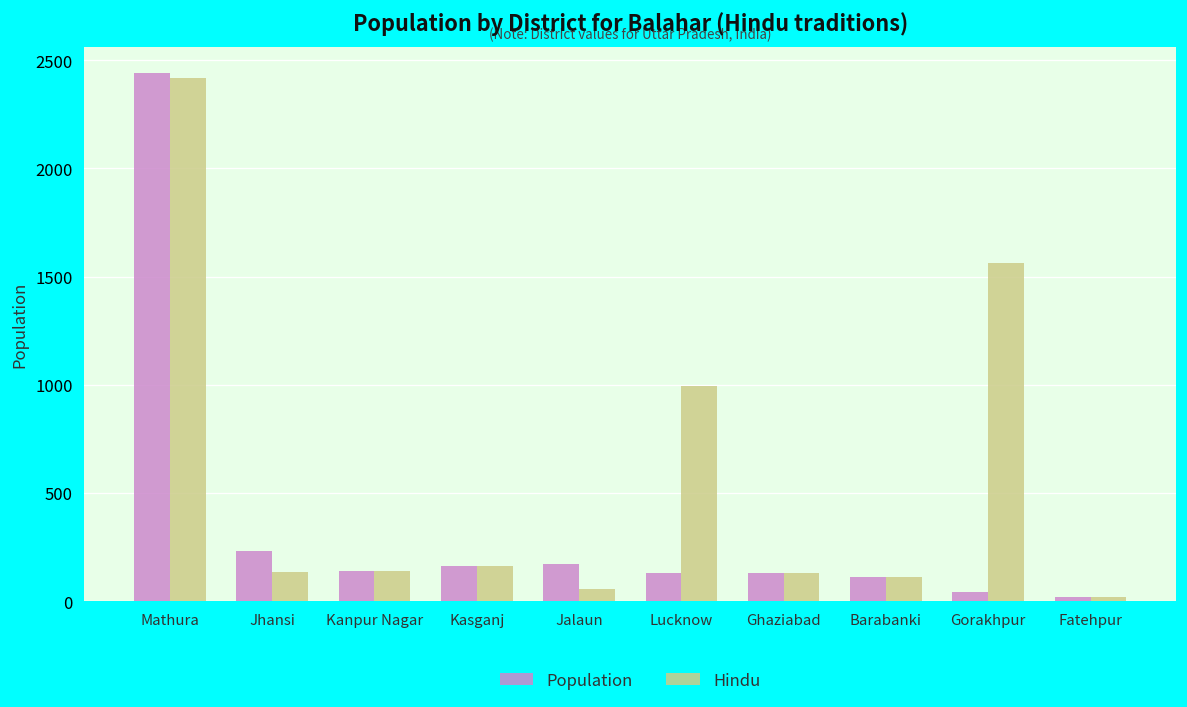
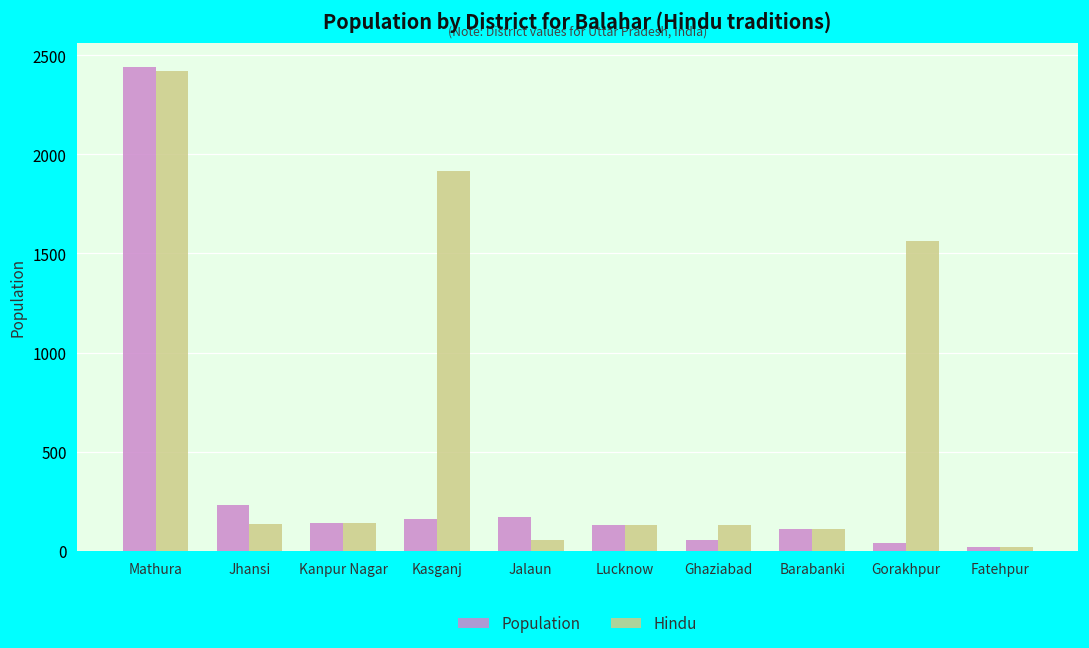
  {
    "Population": {
      "Mathura": 2440,
      "Jhansi": 230,
      "Kanpur Nagar": 140,
      "Kasganj": 160,
      "Jalaun": 170,
      "Lucknow": 130,
-     "Ghaziabad": 130,
+     "Ghaziabad": 50,
      "Barabanki": 110,
      "Gorakhpur": 40,
      "Fatehpur": 20
    },
    "Hindu": {
      "Mathura": 2420,
      "Jhansi": 140,
      "Kanpur Nagar": 140,
-     "Kasganj": 160,
+     "Kasganj": 1920,
      "Jalaun": 60,
-     "Lucknow": 990,
+     "Lucknow": 130,
      "Ghaziabad": 130,
      "Barabanki": 110,
      "Gorakhpur": 1560,
      "Fatehpur": 20
    }
  }
